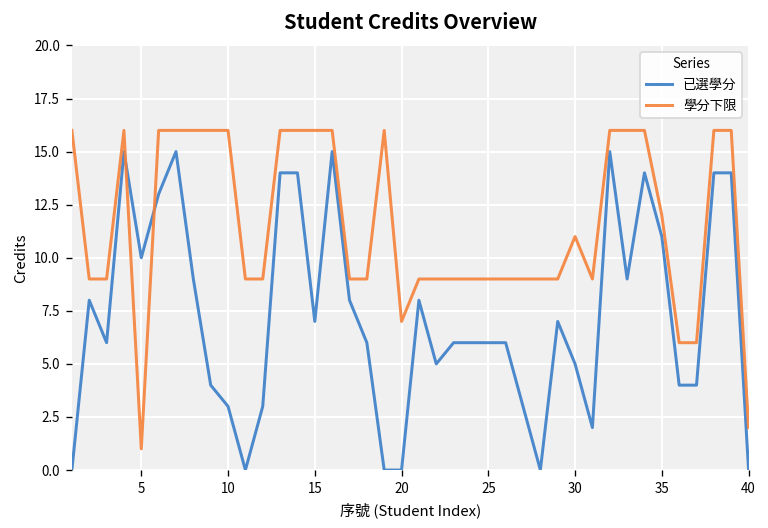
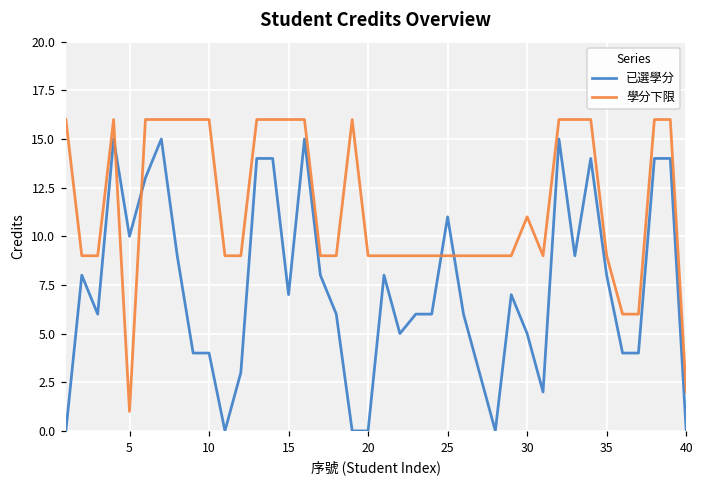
  {
    "已選學分": {
      "5": 10,
-     "10": 3,
+     "10": 4,
      "15": 7,
      "20": 0,
-     "25": 6,
+     "25": 11,
      "30": 5,
-     "35": 11,
+     "35": 8,
      "40": 0
    },
    "學分下限": {
      "5": 1,
      "10": 16,
      "15": 16,
-     "20": 7,
+     "20": 9,
      "25": 9,
      "30": 11,
-     "35": 12,
+     "35": 9,
      "40": 2
    }
  }
